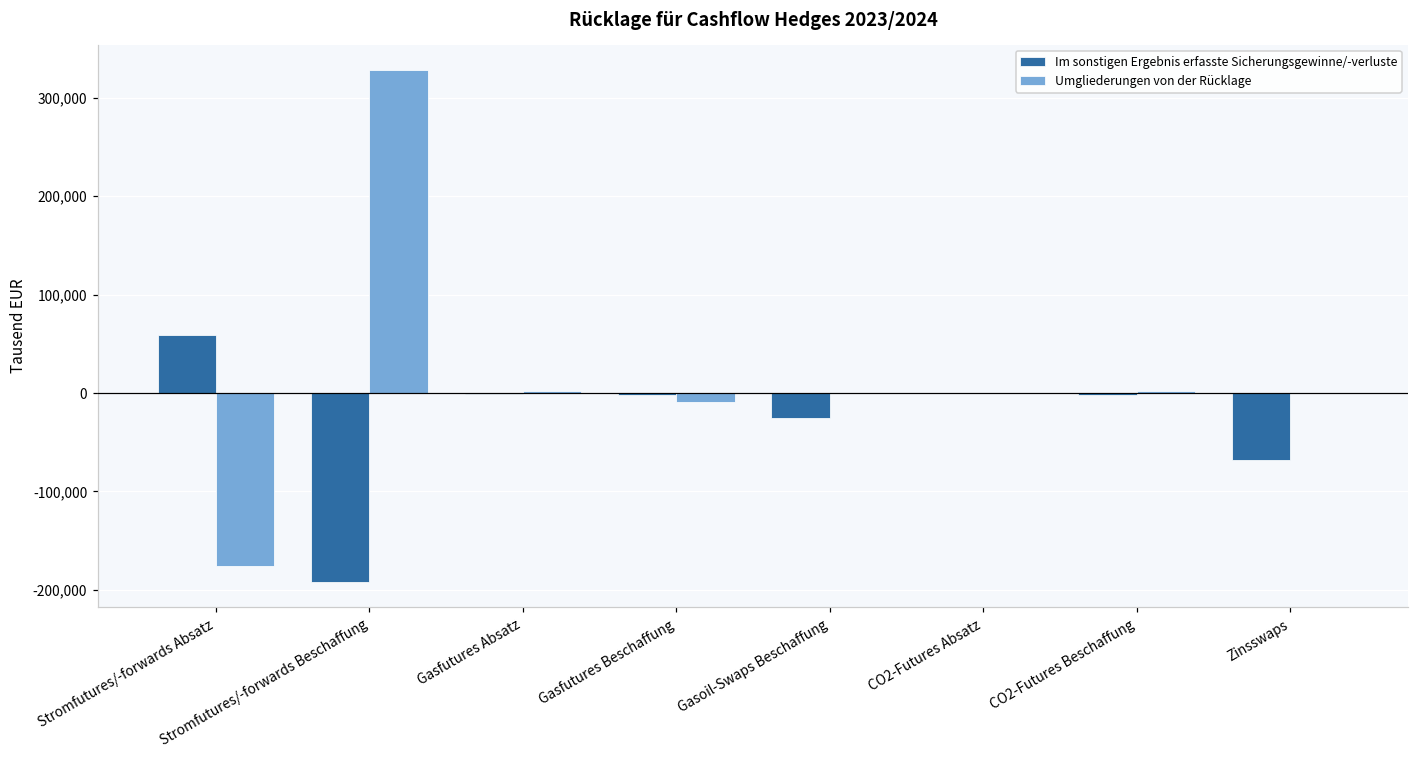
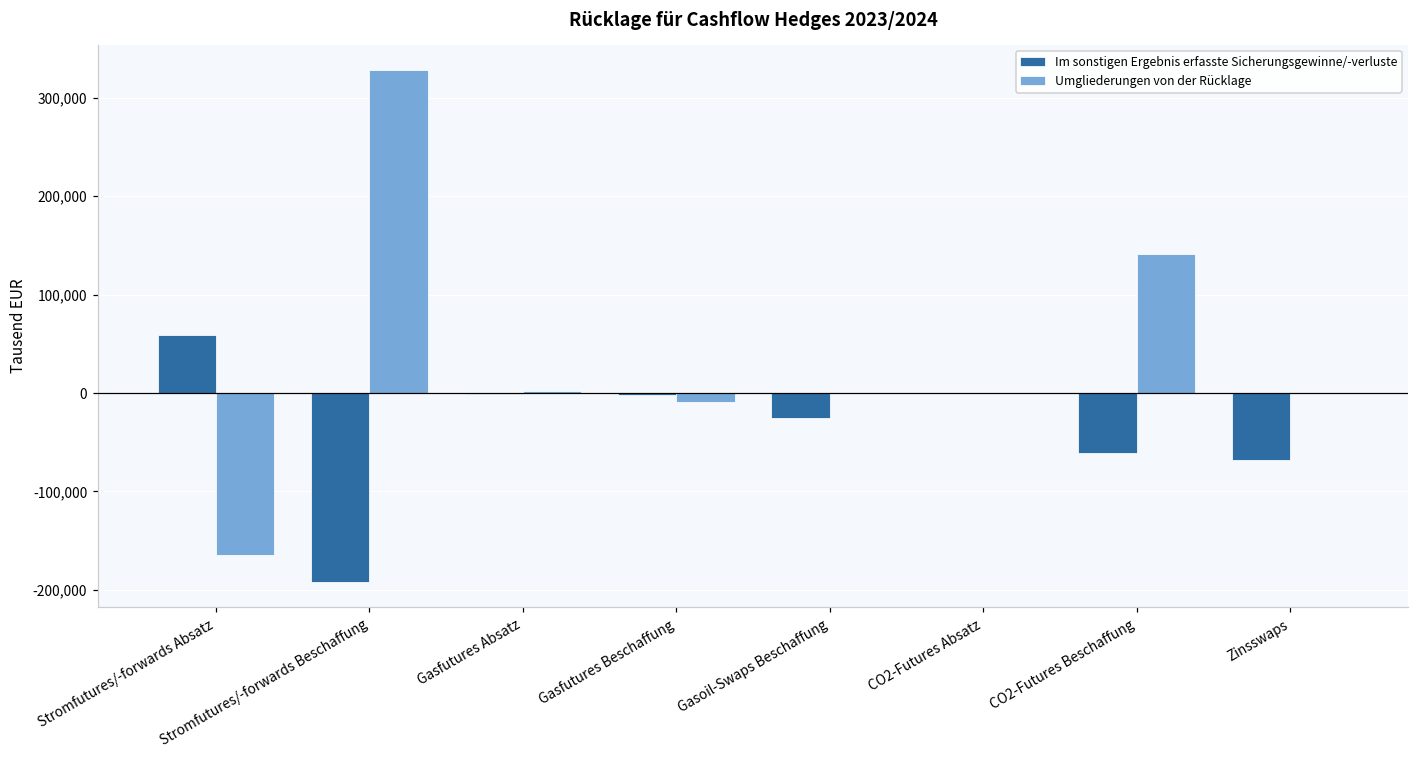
  {
    "Im sonstigen Ergebnis erfasste Sicherungsgewinne/-verluste": {
      "Stromfutures/-forwards Absatz": "60,000",
      "Stromfutures/-forwards Beschaffung": "-190,000",
      "Gasoil-Swaps Beschaffung": "-30,000",
-     "CO2-Futures Beschaffung": "0",
+     "CO2-Futures Beschaffung": "-60,000",
      "Zinsswaps": "-70,000"
    },
    "Umgliederungen von der Rücklage": {
-     "Stromfutures/-forwards Absatz": "-180,000",
+     "Stromfutures/-forwards Absatz": "-160,000",
      "Stromfutures/-forwards Beschaffung": "330,000",
      "Gasfutures Beschaffung": "-10,000",
      "CO2-Futures Absatz": "0",
-     "CO2-Futures Beschaffung": "0"
+     "CO2-Futures Beschaffung": "140,000"
    }
  }
